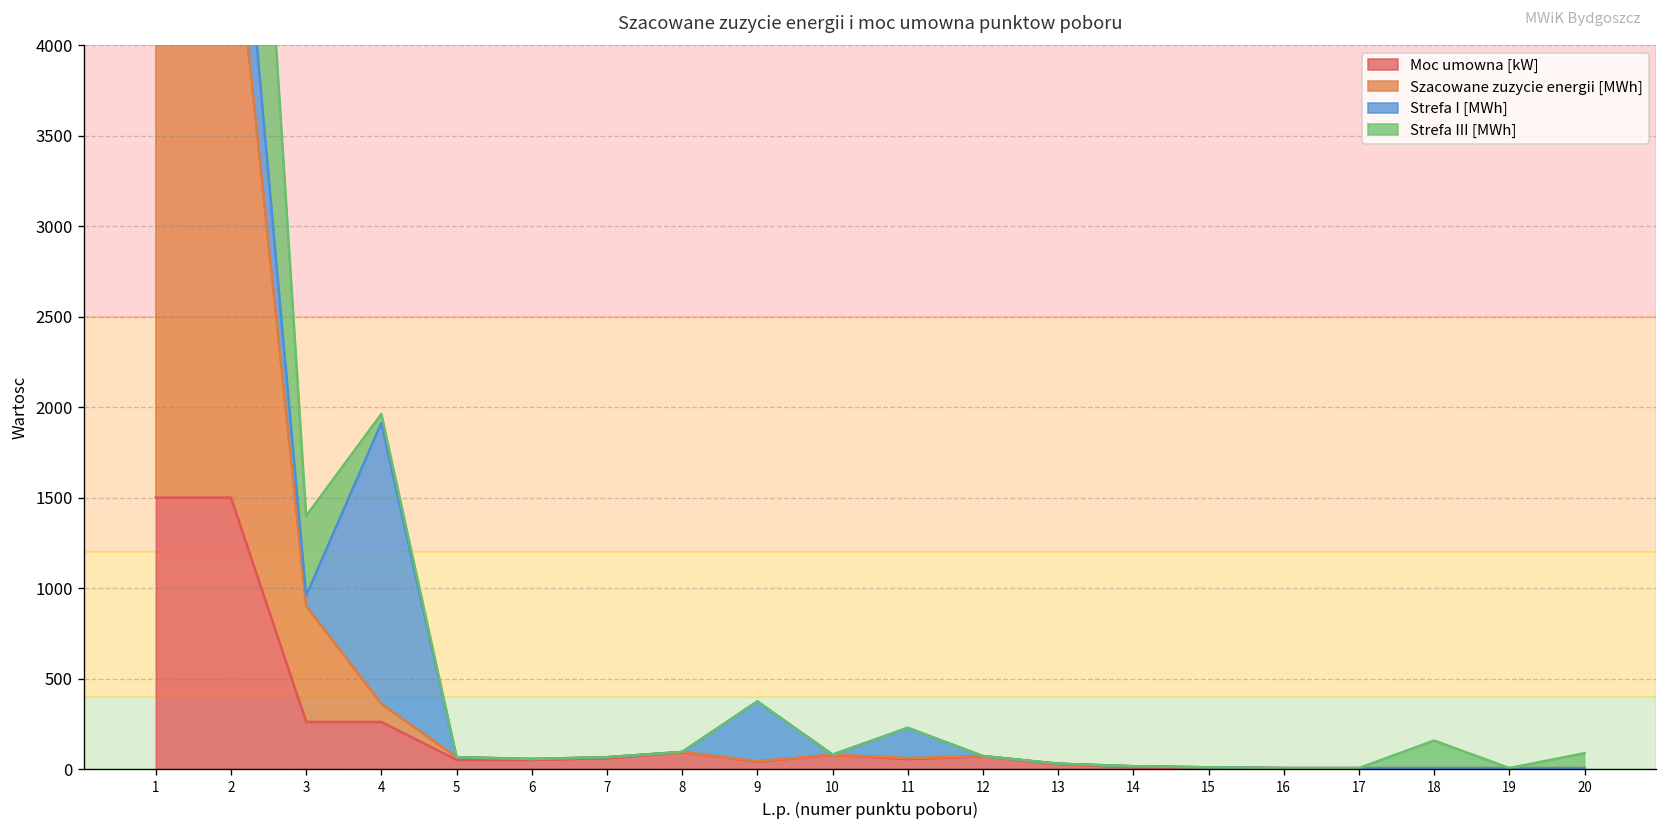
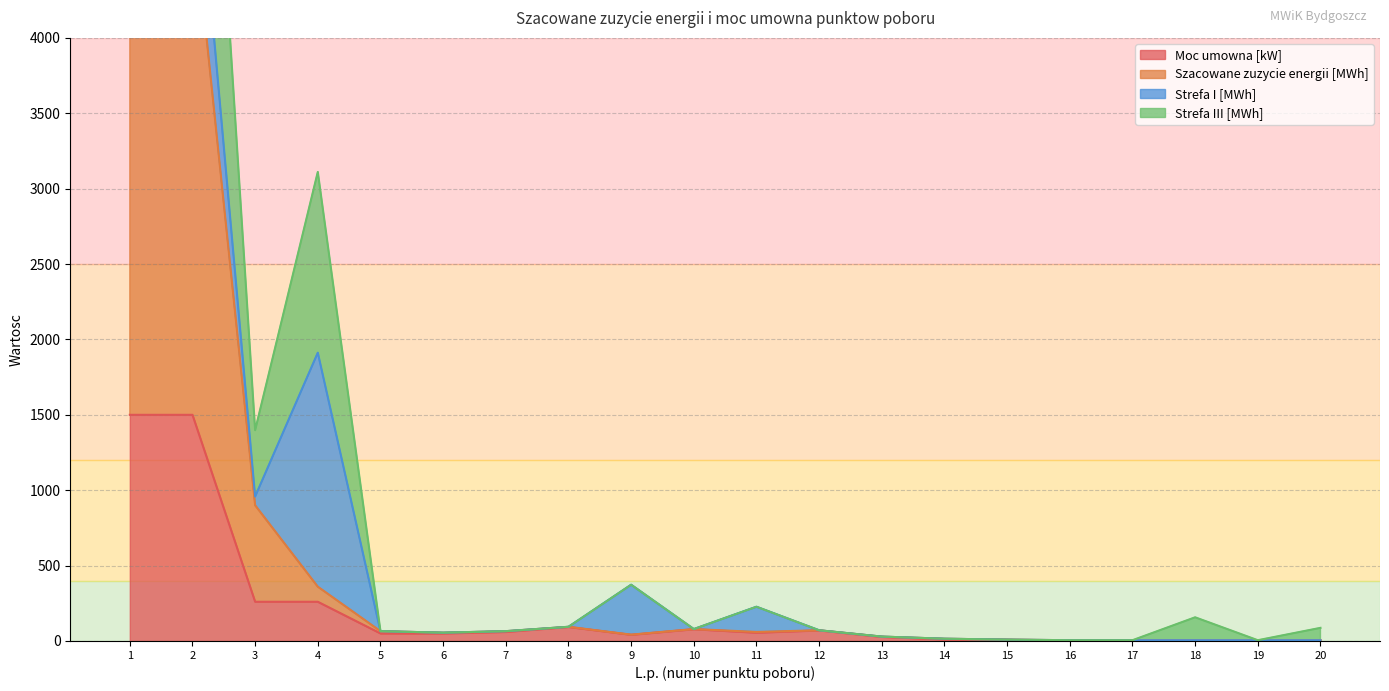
  {
    "Strefa I [MWh]": {
      "3": 60,
      "4": 1550
    },
    "Strefa III [MWh]": {
      "3": 440,
-     "4": 50,
+     "4": 1200,
      "18": 150,
      "20": 80
    }
  }
